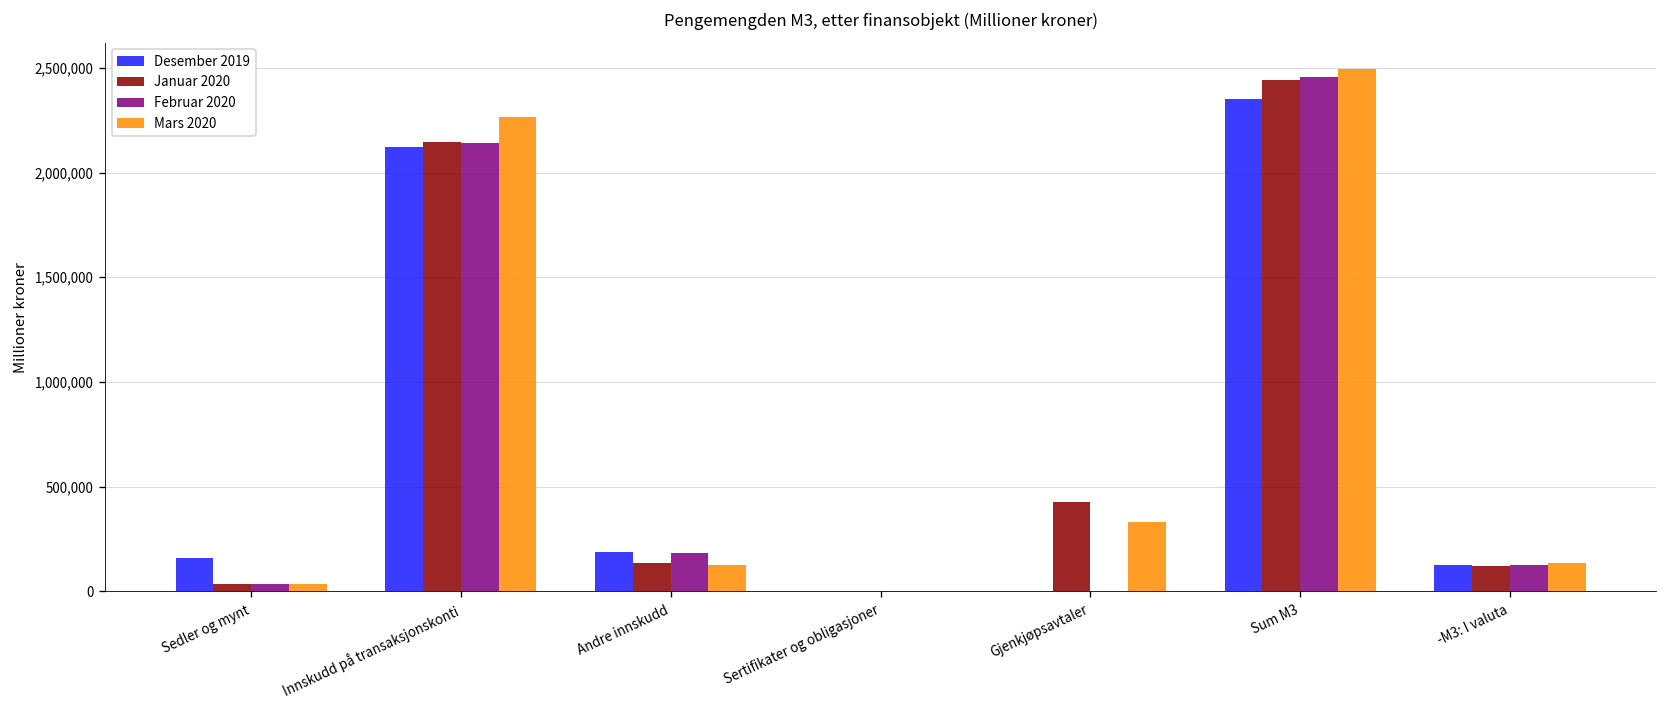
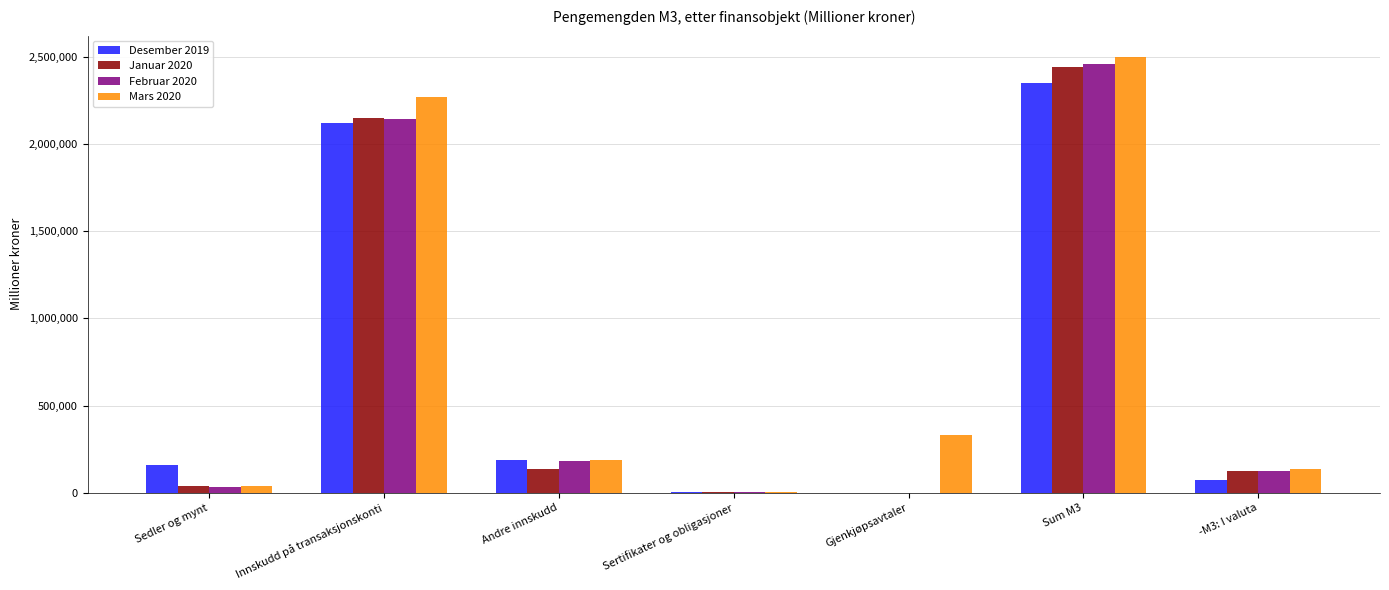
  {
    "Desember 2019": {
      "Sedler og mynt": "160,000",
      "Innskudd på transaksjonskonti": "2,120,000",
      "Andre innskudd": "190,000",
      "Sum M3": "2,350,000",
-     "-M3: I valuta": "120,000"
+     "-M3: I valuta": "70,000"
    },
    "Januar 2020": {
      "Sedler og mynt": "40,000",
      "Innskudd på transaksjonskonti": "2,150,000",
      "Andre innskudd": "140,000",
-     "Gjenkjøpsavtaler": "430,000",
+     "Gjenkjøpsavtaler": "0",
      "Sum M3": "2,440,000",
      "-M3: I valuta": "120,000"
    },
    "Februar 2020": {
      "Sedler og mynt": "40,000",
      "Innskudd på transaksjonskonti": "2,140,000",
      "Andre innskudd": "180,000",
      "Sum M3": "2,460,000",
      "-M3: I valuta": "130,000"
    },
    "Mars 2020": {
      "Sedler og mynt": "40,000",
      "Innskudd på transaksjonskonti": "2,270,000",
-     "Andre innskudd": "130,000",
+     "Andre innskudd": "190,000",
      "Gjenkjøpsavtaler": "330,000",
      "Sum M3": "2,490,000",
      "-M3: I valuta": "130,000"
    }
  }
